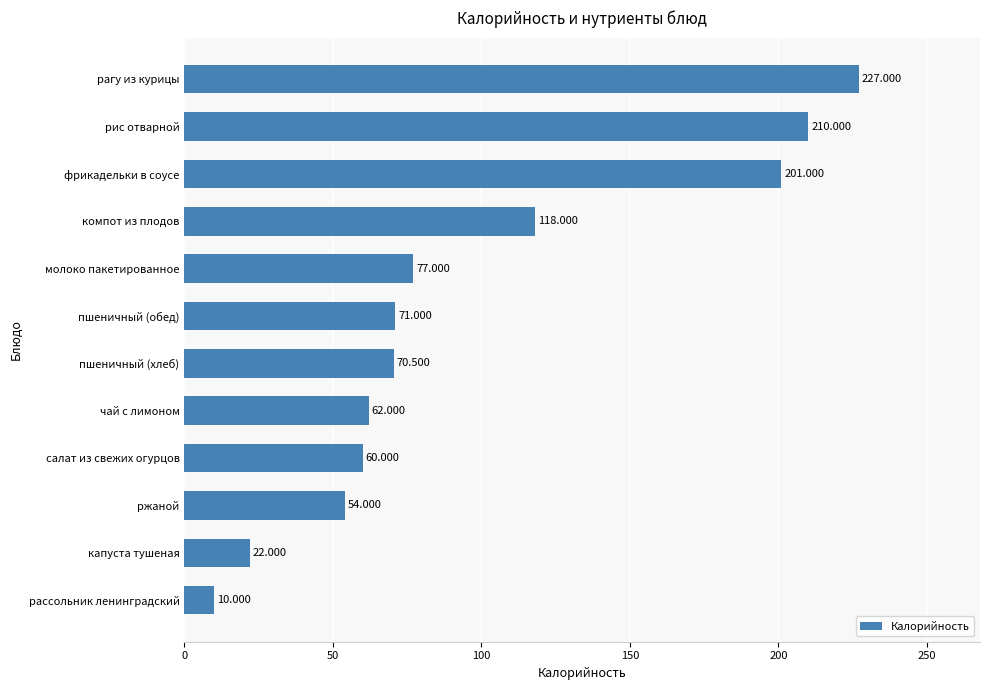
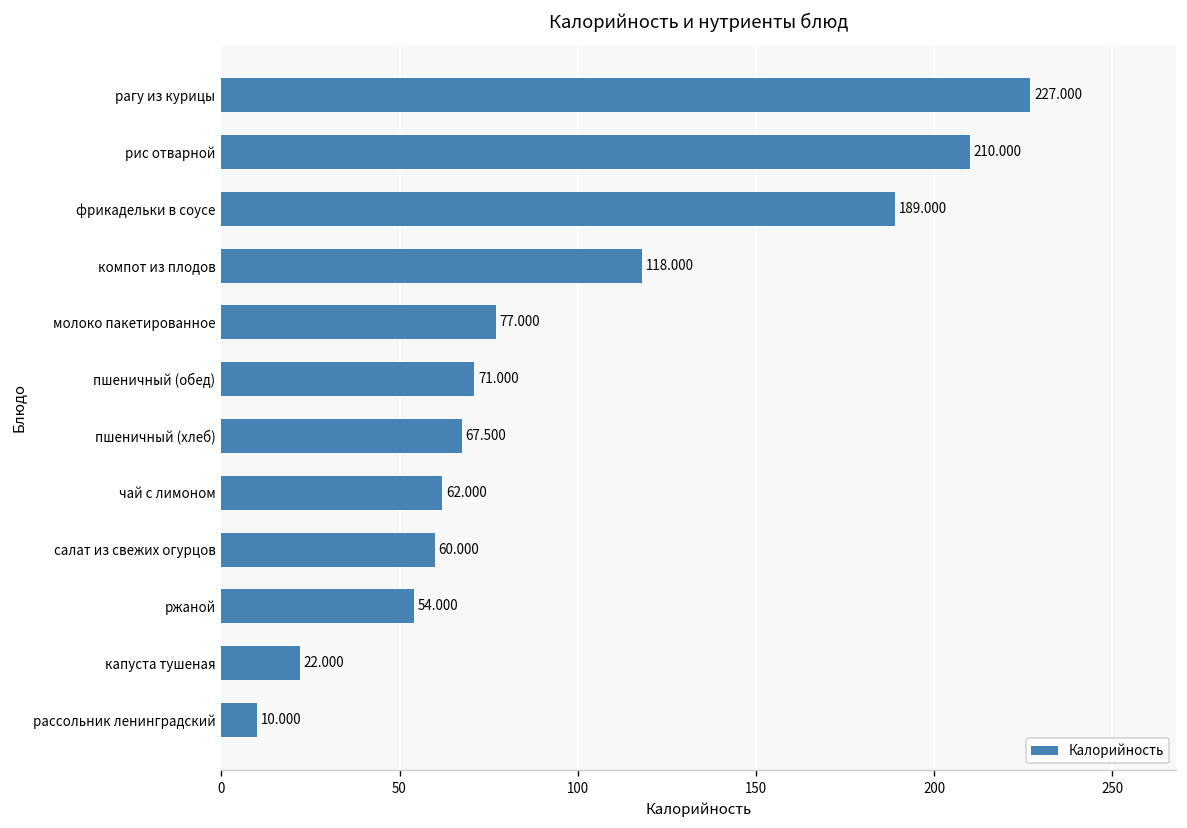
  {
    "рагу из курицы": 227.000,
    "рис отварной": 210.000,
-   "фрикадельки в соусе": 201.000,
+   "фрикадельки в соусе": 189.000,
    "компот из плодов": 118.000,
    "молоко пакетированное": 77.000,
    "пшеничный (обед)": 71.000,
-   "пшеничный (хлеб)": 70.500,
+   "пшеничный (хлеб)": 67.500,
    "чай с лимоном": 62.000,
    "салат из свежих огурцов": 60.000,
    "ржаной": 54.000,
    "капуста тушеная": 22.000,
    "рассольник ленинградский": 10.000
  }
